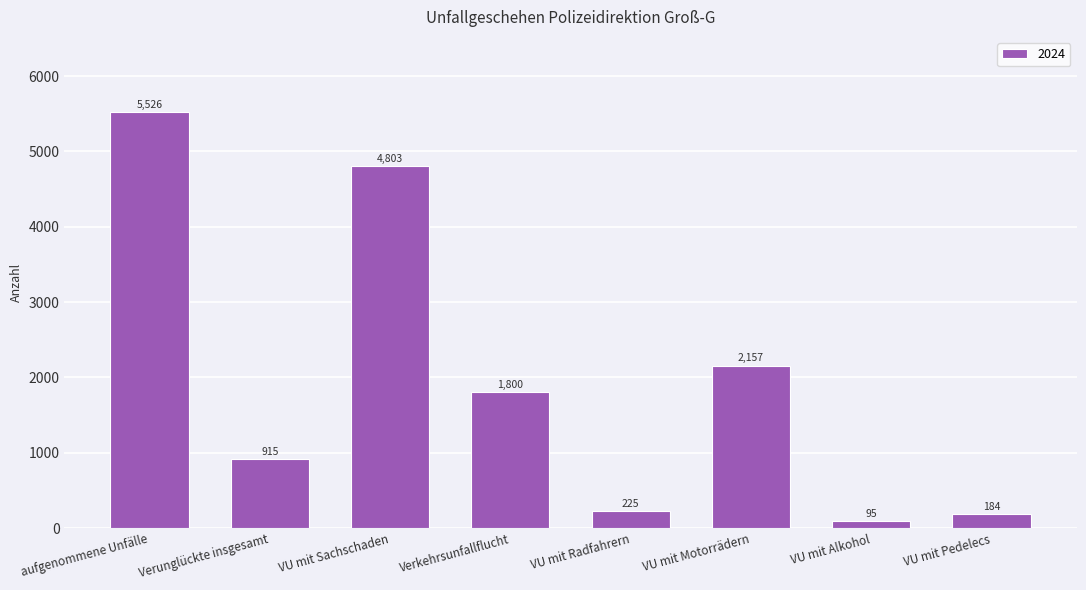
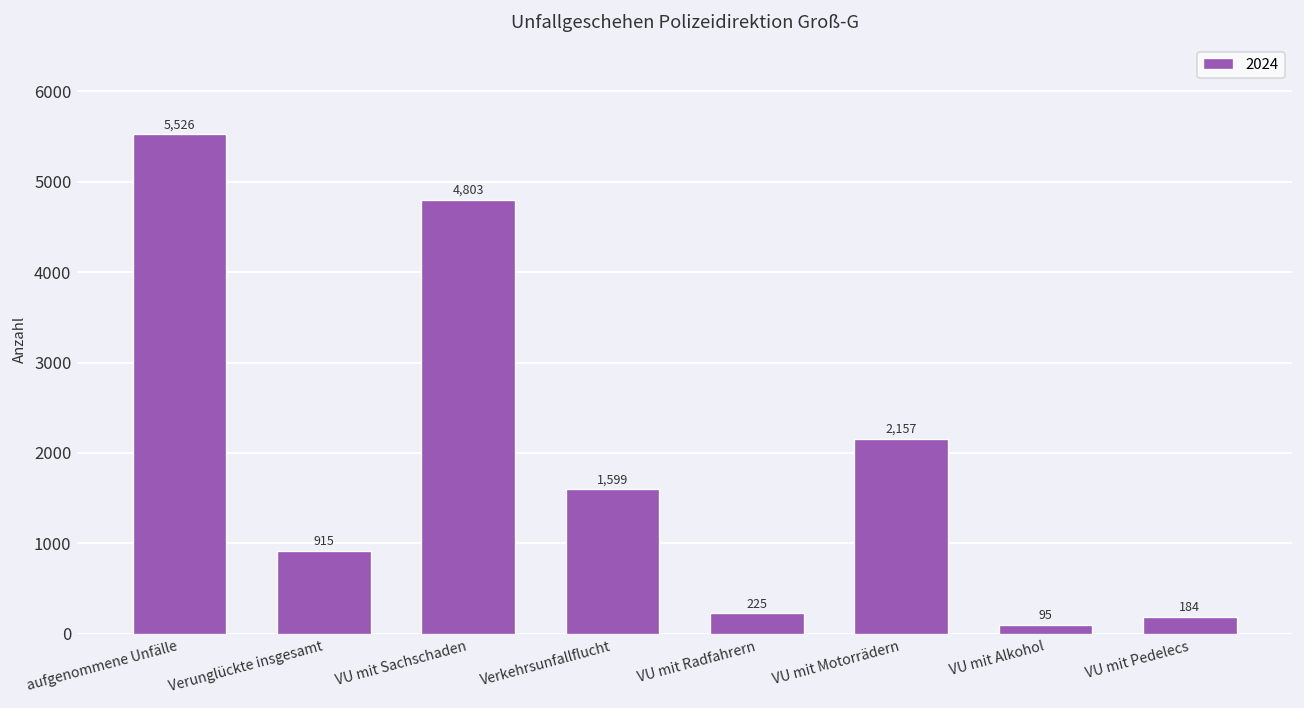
  {
    "aufgenommene Unfälle": "5,526",
    "Verunglückte insgesamt": "915",
    "VU mit Sachschaden": "4,803",
-   "Verkehrsunfallflucht": "1,800",
+   "Verkehrsunfallflucht": "1,599",
    "VU mit Radfahrern": "225",
    "VU mit Motorrädern": "2,157",
    "VU mit Alkohol": "95",
    "VU mit Pedelecs": "184"
  }
